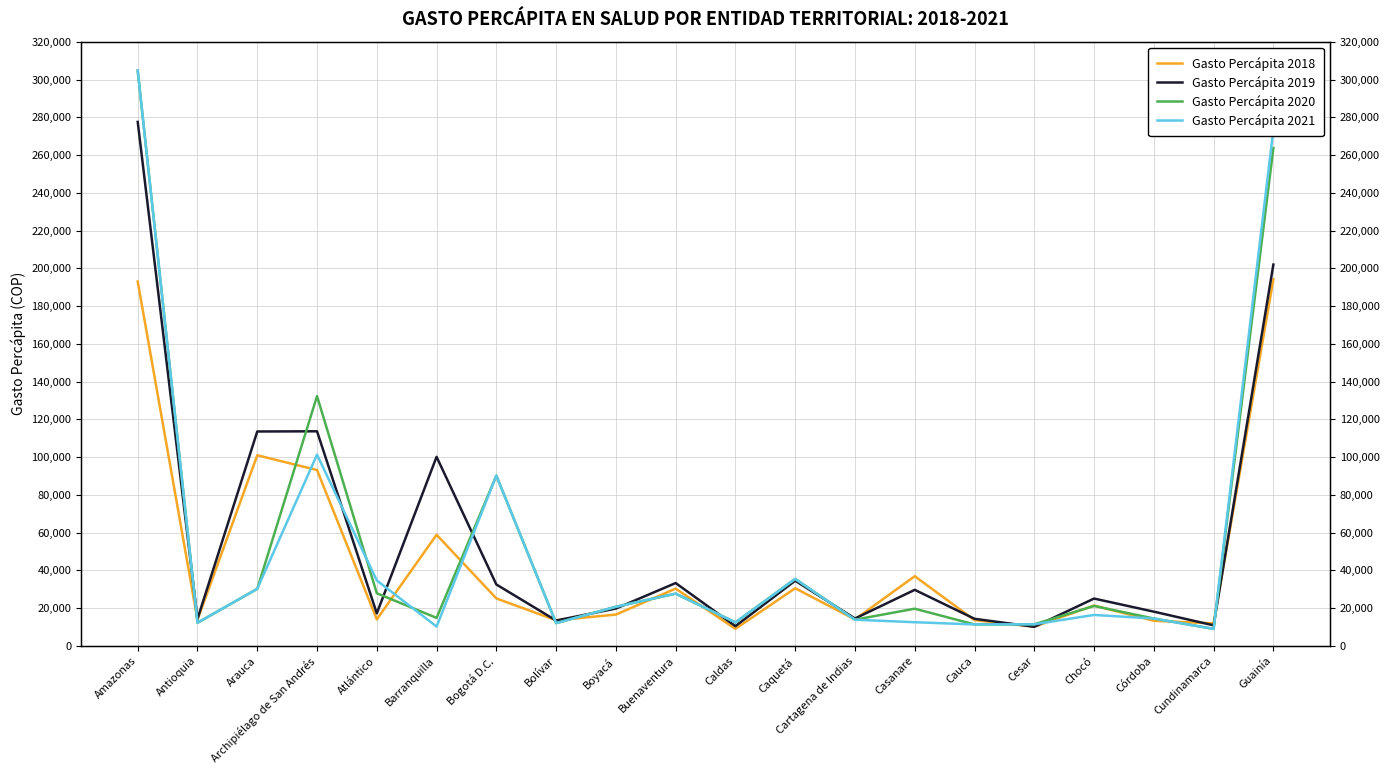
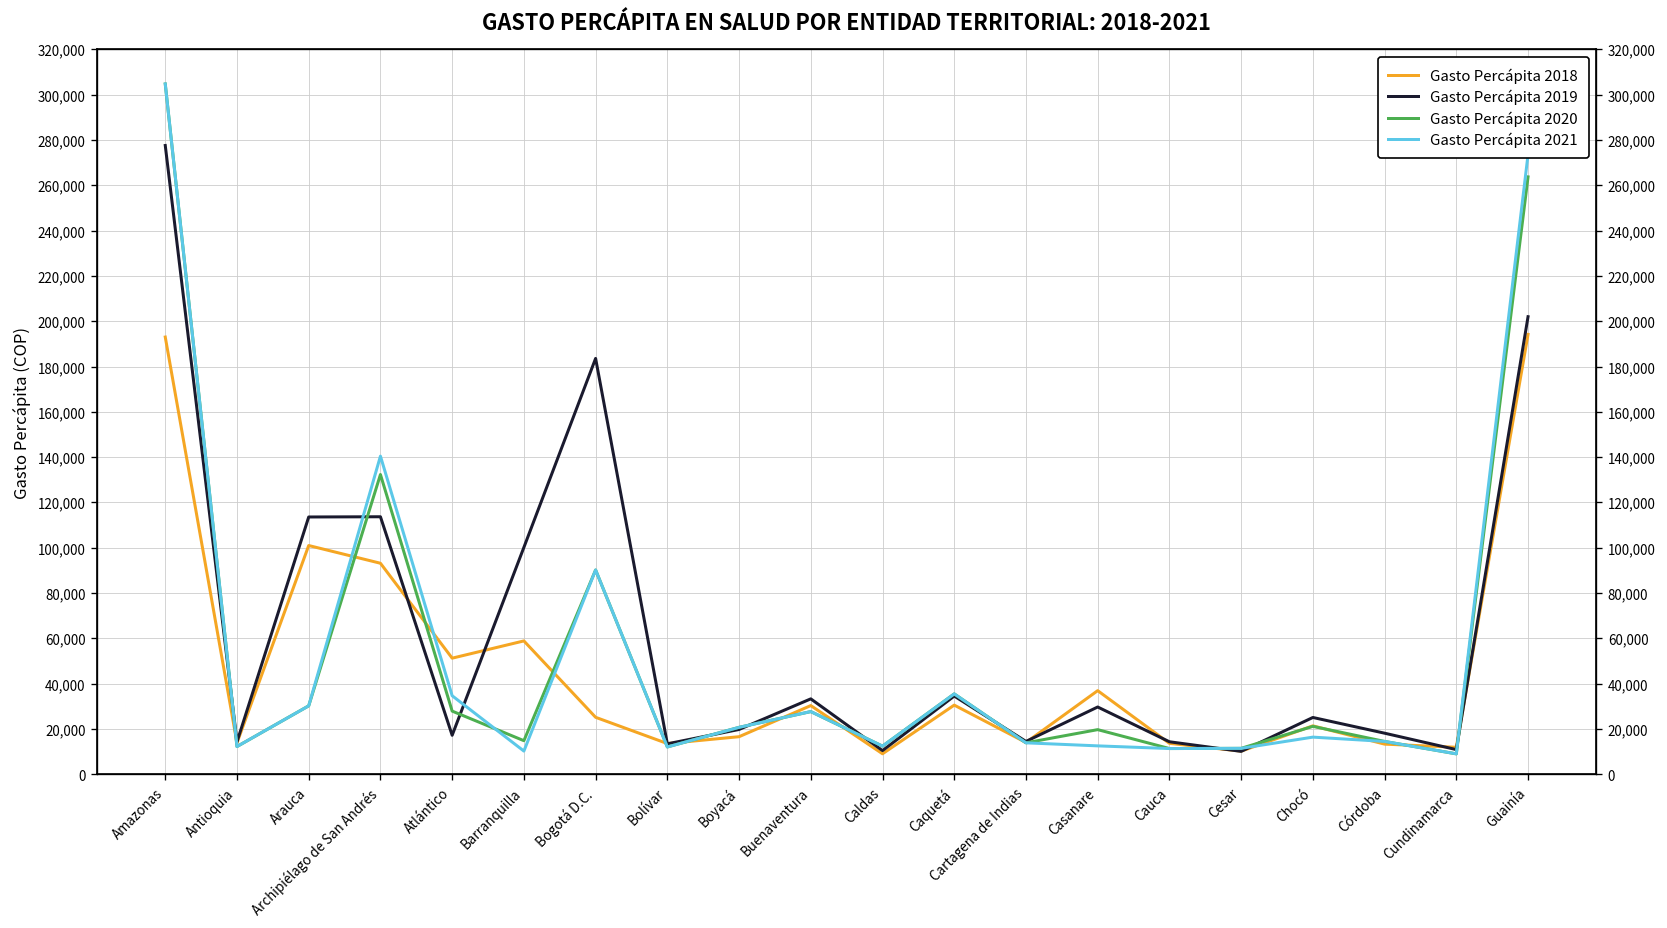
  {
    "Gasto Percápita 2018": {
      "Amazonas": "193,000",
      "Arauca": "101,000",
      "Archipiélago de San Andrés": "93,000",
-     "Atlántico": "14,000",
+     "Atlántico": "51,000",
      "Barranquilla": "59,000",
      "Bogotá D.C.": "25,000",
      "Boyacá": "17,000",
      "Buenaventura": "30,000",
      "Caldas": "9,000",
      "Caquetá": "31,000",
      "Casanare": "37,000",
      "Guainía": "194,000"
    },
    "Gasto Percápita 2019": {
      "Amazonas": "278,000",
      "Arauca": "114,000",
      "Archipiélago de San Andrés": "114,000",
      "Atlántico": "17,000",
      "Barranquilla": "100,000",
-     "Bogotá D.C.": "33,000",
+     "Bogotá D.C.": "184,000",
      "Buenaventura": "33,000",
      "Caldas": "11,000",
      "Casanare": "30,000",
      "Chocó": "25,000",
      "Córdoba": "18,000",
      "Guainía": "202,000"
    },
    "Gasto Percápita 2020": {
      "Archipiélago de San Andrés": "132,000",
      "Atlántico": "28,000",
      "Barranquilla": "15,000",
      "Casanare": "20,000",
      "Guainía": "264,000"
    },
    "Gasto Percápita 2021": {
-     "Archipiélago de San Andrés": "101,000",
+     "Archipiélago de San Andrés": "140,000",
      "Atlántico": "35,000",
      "Barranquilla": "10,000",
      "Casanare": "13,000",
      "Chocó": "16,000"
    }
  }
